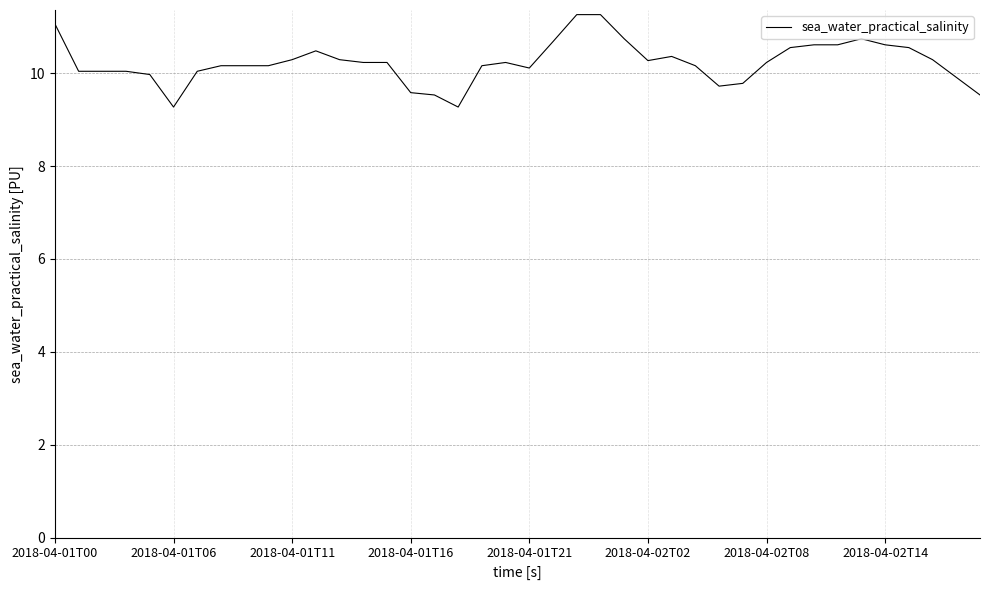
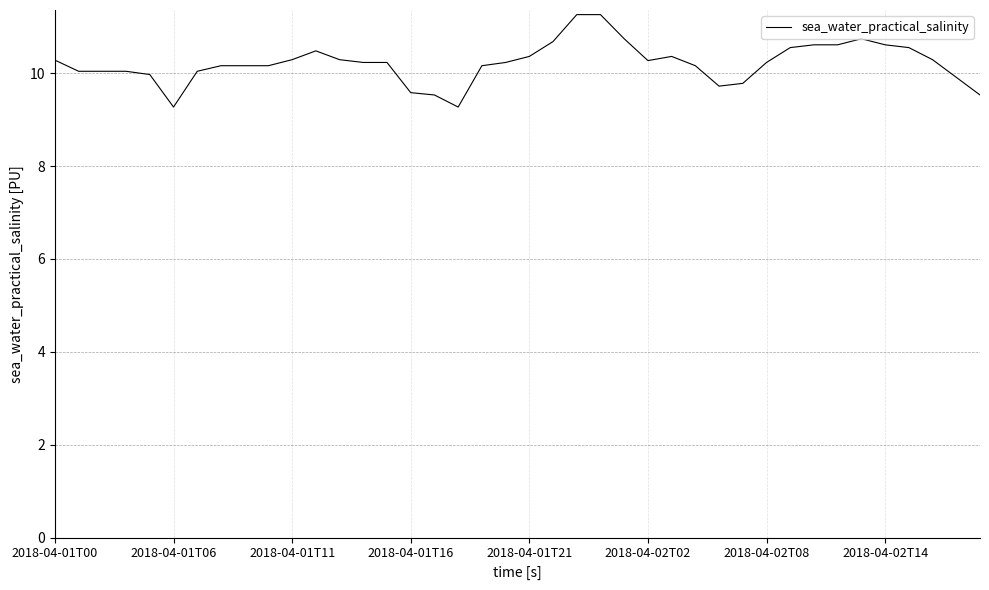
  {
-   "2018-04-01T00": 11.1,
+   "2018-04-01T00": 10.3,
    "2018-04-01T06": 9.3,
    "2018-04-01T11": 10.3,
    "2018-04-01T16": 9.6,
-   "2018-04-01T21": 10.1,
+   "2018-04-01T21": 10.4,
    "2018-04-02T02": 10.3,
    "2018-04-02T08": 10.2,
    "2018-04-02T14": 10.6
  }
